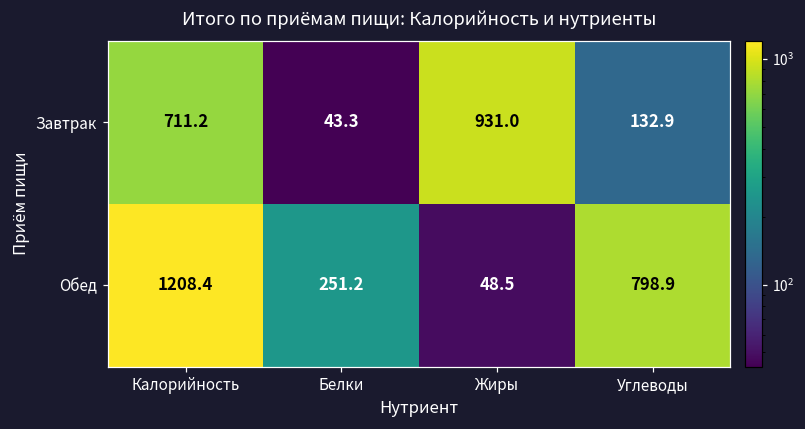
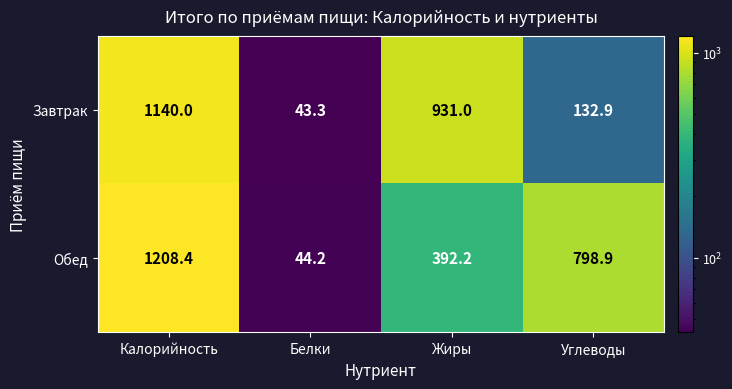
  {
    "Завтрак": {
-     "Калорийность": 711.2,
+     "Калорийность": 1140.0,
      "Белки": 43.3,
      "Жиры": 931.0,
      "Углеводы": 132.9
    },
    "Обед": {
      "Калорийность": 1208.4,
-     "Белки": 251.2,
-     "Жиры": 48.5,
+     "Белки": 44.2,
+     "Жиры": 392.2,
      "Углеводы": 798.9
    }
  }
